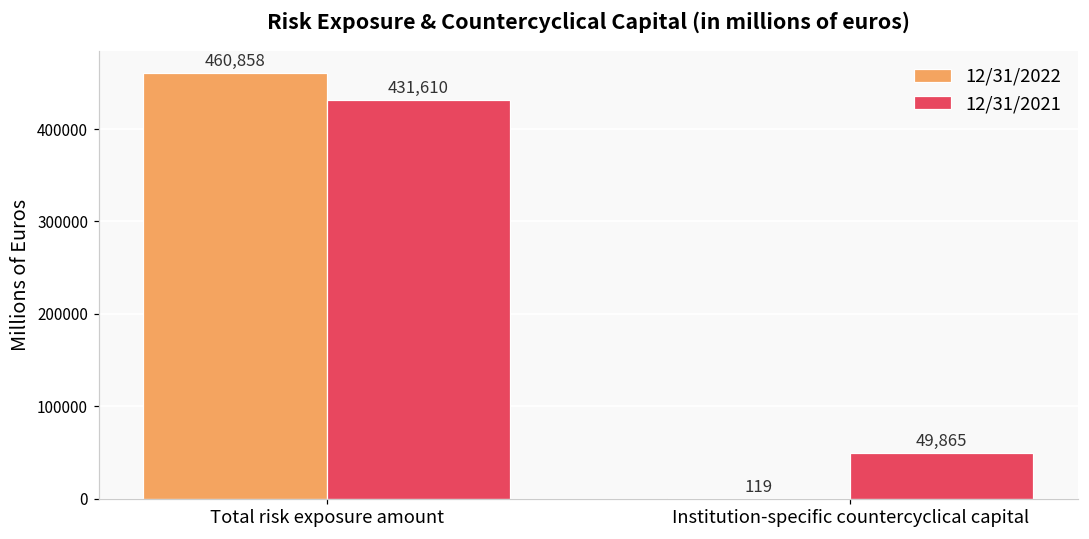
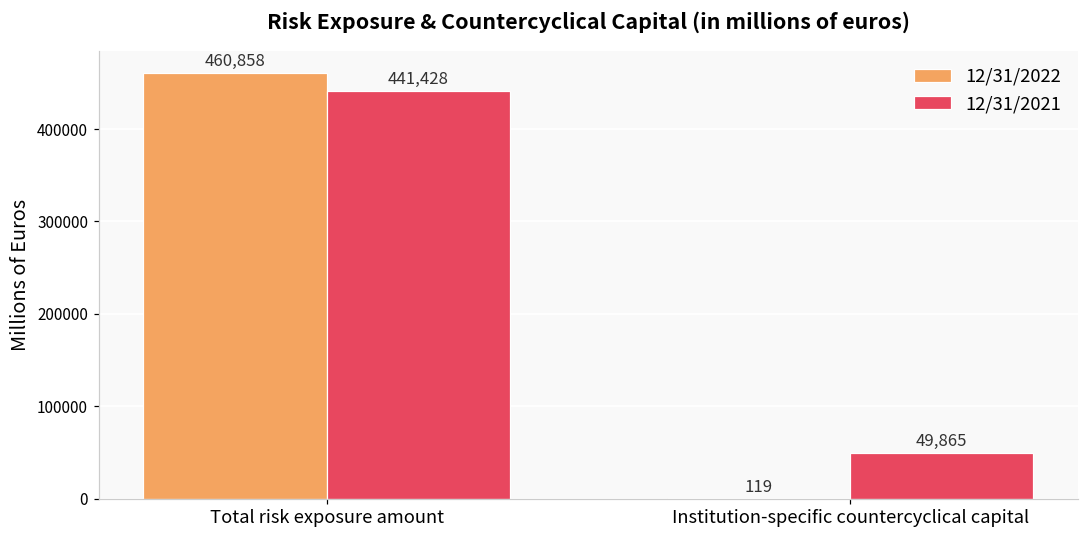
  {
    "12/31/2022": {
      "Total risk exposure amount": "460,858",
      "Institution-specific countercyclical capital": "119"
    },
    "12/31/2021": {
-     "Total risk exposure amount": "431,610",
+     "Total risk exposure amount": "441,428",
      "Institution-specific countercyclical capital": "49,865"
    }
  }
